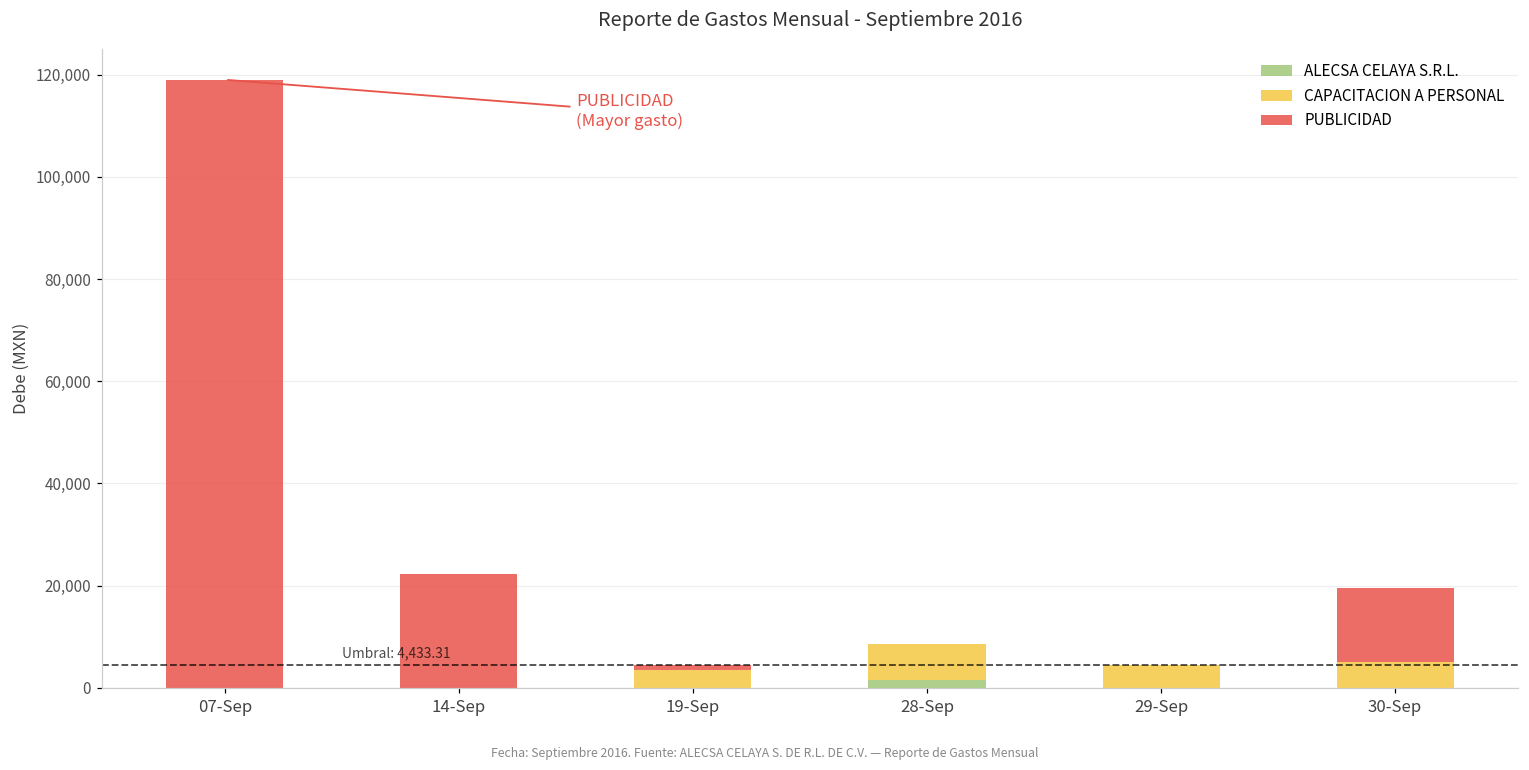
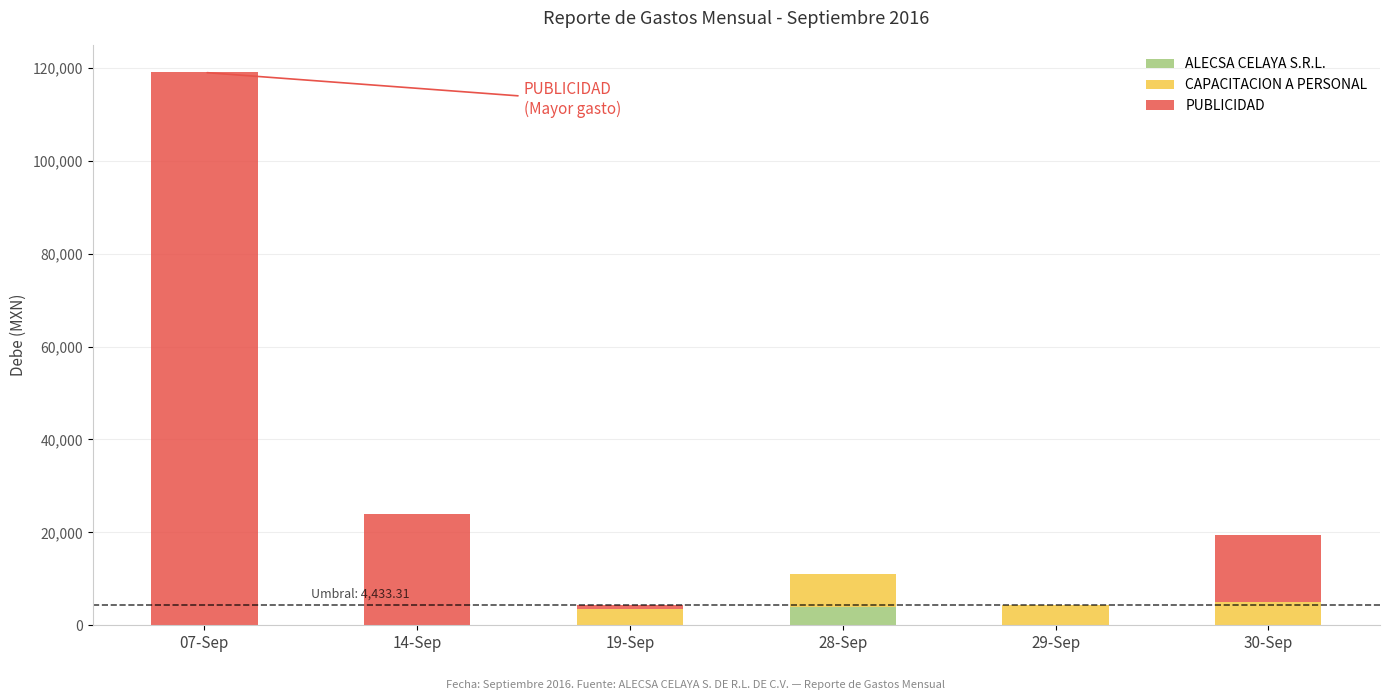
  {
    "ALECSA CELAYA S.R.L.": {
      "07-Sep": "0",
      "14-Sep": "0",
      "19-Sep": "0",
-     "28-Sep": "2,000",
+     "28-Sep": "4,000",
      "29-Sep": "0",
      "30-Sep": "0"
    },
    "CAPACITACION A PERSONAL": {
      "07-Sep": "0",
      "14-Sep": "0",
      "19-Sep": "4,000",
      "28-Sep": "7,000",
      "29-Sep": "4,000",
      "30-Sep": "5,000"
    },
    "PUBLICIDAD": {
      "07-Sep": "119,000",
-     "14-Sep": "22,000",
+     "14-Sep": "24,000",
      "19-Sep": "1,000",
      "28-Sep": "0",
      "29-Sep": "0",
      "30-Sep": "14,000"
    }
  }
